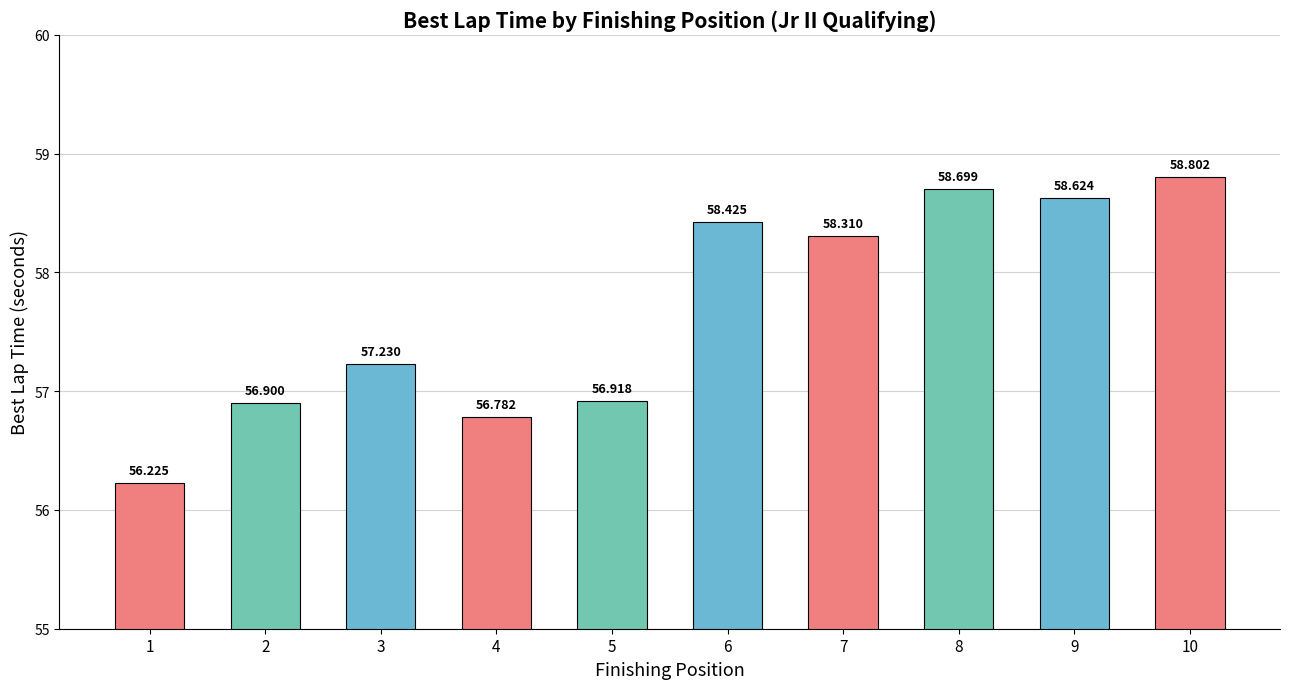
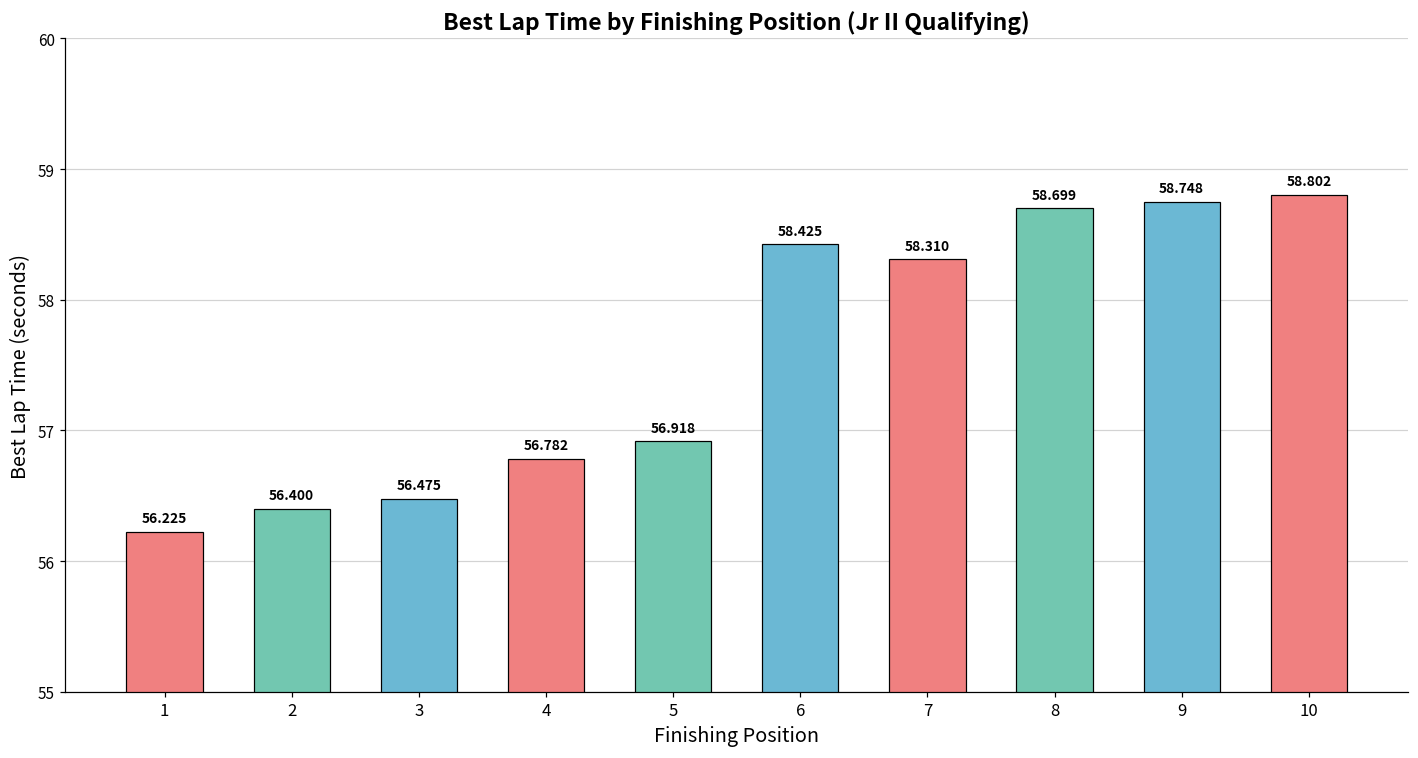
  {
    "1": 56.225,
-   "2": 56.900,
-   "3": 57.230,
+   "2": 56.400,
+   "3": 56.475,
    "4": 56.782,
    "5": 56.918,
    "6": 58.425,
    "7": 58.310,
    "8": 58.699,
-   "9": 58.624,
+   "9": 58.748,
    "10": 58.802
  }
